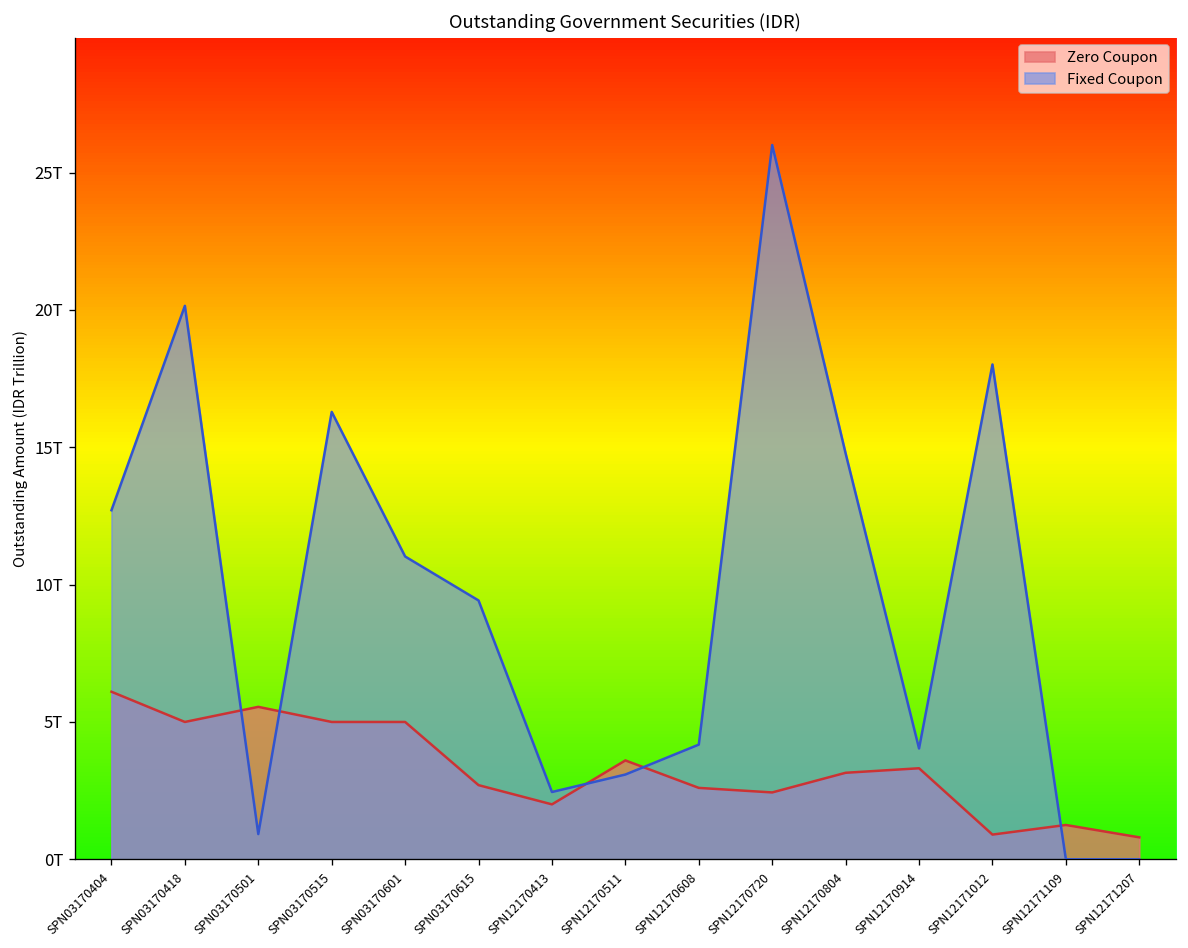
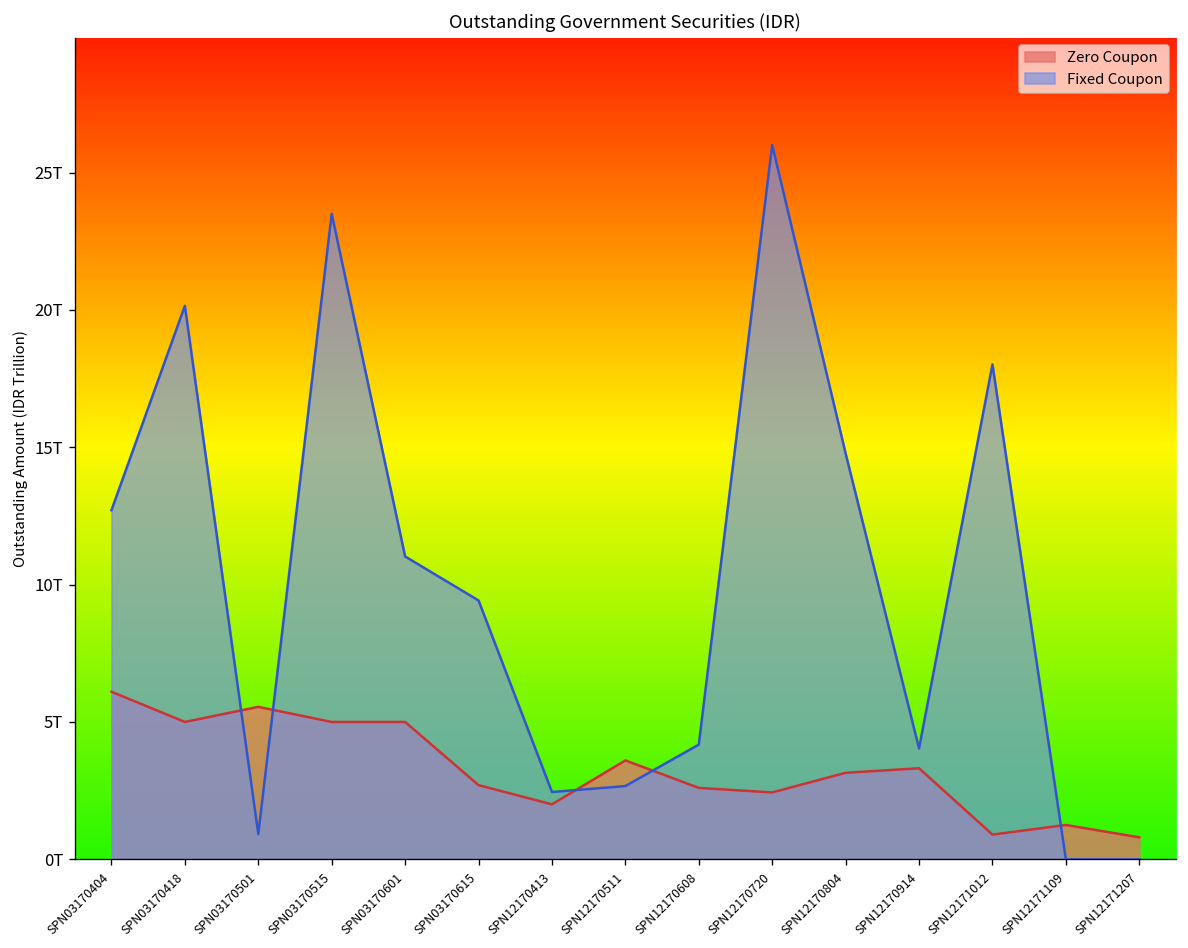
  {
    "Zero Coupon": {
      "SPN03170404": "6.1T",
      "SPN03170418": "5.0T",
      "SPN03170501": "5.6T",
      "SPN03170515": "5.0T",
      "SPN03170601": "5.0T",
      "SPN03170615": "2.7T",
      "SPN12170413": "2.0T",
      "SPN12170511": "3.6T",
      "SPN12170608": "2.6T",
      "SPN12170720": "2.4T",
      "SPN12170804": "3.2T",
      "SPN12170914": "3.3T",
      "SPN12171012": "0.9T",
      "SPN12171109": "1.3T",
      "SPN12171207": "0.8T"
    },
    "Fixed Coupon": {
      "SPN03170404": "12.7T",
      "SPN03170418": "20.1T",
      "SPN03170501": "0.9T",
-     "SPN03170515": "16.3T",
+     "SPN03170515": "23.5T",
      "SPN03170601": "11.0T",
      "SPN03170615": "9.4T",
      "SPN12170413": "2.5T",
-     "SPN12170511": "3.1T",
+     "SPN12170511": "2.7T",
      "SPN12170608": "4.2T",
      "SPN12170720": "26.0T",
      "SPN12170804": "14.8T",
      "SPN12170914": "4.0T",
      "SPN12171012": "18.0T",
      "SPN12171109": "0.0T",
      "SPN12171207": "0.0T"
    }
  }
